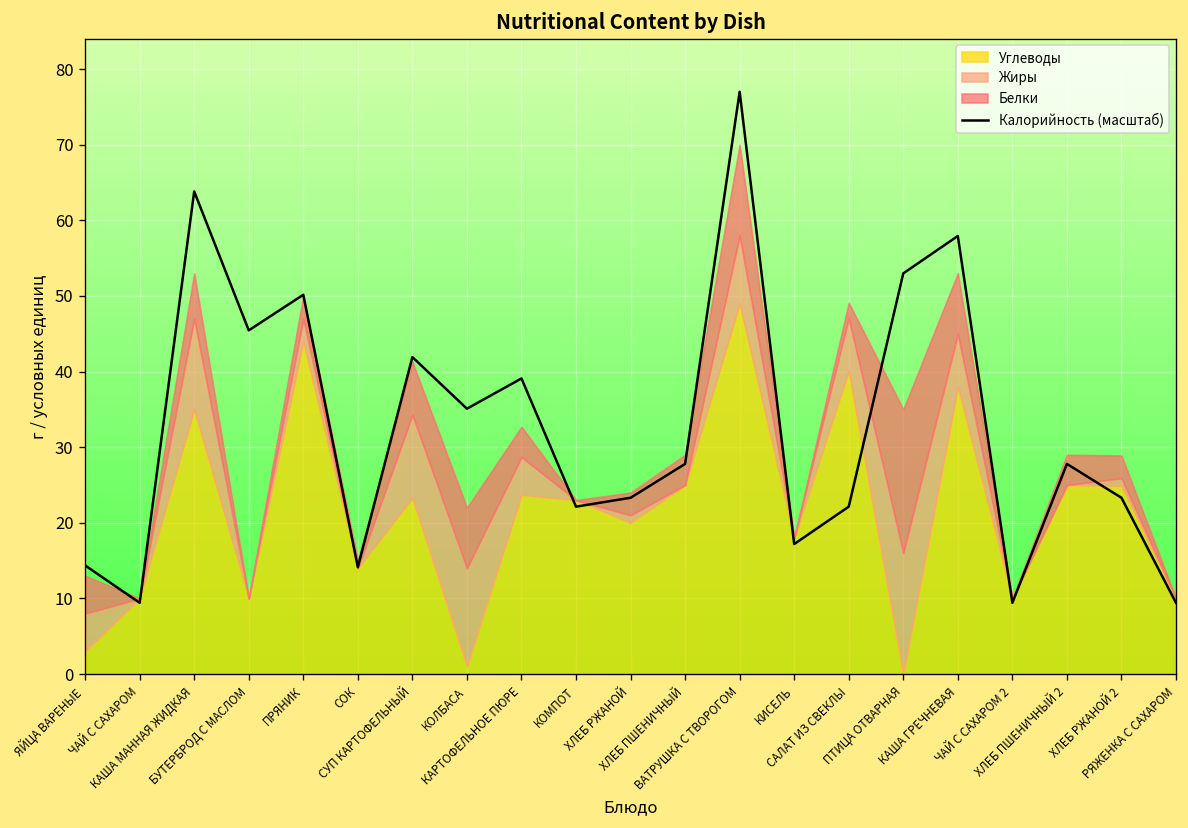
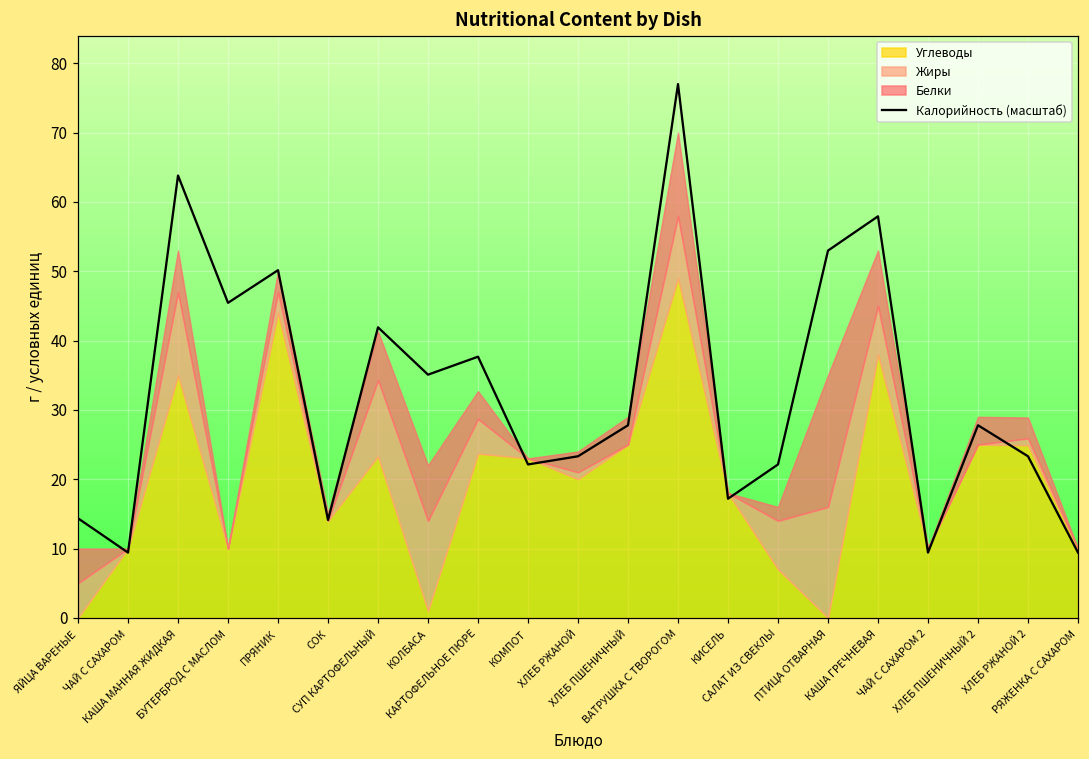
  {
    "Углеводы": {
-     "ЯЙЦА ВАРЕНЫЕ": 3,
+     "ЯЙЦА ВАРЕНЫЕ": 0,
      "КАША МАННАЯ ЖИДКАЯ": 35,
      "ПРЯНИК": 44,
      "СУП КАРТОФЕЛЬНЫЙ": 23,
      "КОЛБАСА": 1,
      "КАРТОФЕЛЬНОЕ ПЮРЕ": 24,
      "ХЛЕБ РЖАНОЙ": 20,
      "ВАТРУШКА С ТВОРОГОМ": 49,
-     "САЛАТ ИЗ СВЕКЛЫ": 40,
+     "САЛАТ ИЗ СВЕКЛЫ": 7,
      "ПТИЦА ОТВАРНАЯ": 0,
      "КАША ГРЕЧНЕВАЯ": 38,
      "ХЛЕБ РЖАНОЙ 2": 25
    },
    "Калорийность (масштаб)": {
      "ЯЙЦА ВАРЕНЫЕ": 14,
      "ЧАЙ С САХАРОМ": 9,
      "КАША МАННАЯ ЖИДКАЯ": 64,
      "БУТЕРБРОД С МАСЛОМ": 45,
      "СУП КАРТОФЕЛЬНЫЙ": 42,
      "КОЛБАСА": 35,
-     "КАРТОФЕЛЬНОЕ ПЮРЕ": 39,
+     "КАРТОФЕЛЬНОЕ ПЮРЕ": 38,
      "КОМПОТ": 22,
      "ХЛЕБ РЖАНОЙ": 23,
      "ХЛЕБ ПШЕНИЧНЫЙ": 28,
      "ВАТРУШКА С ТВОРОГОМ": 77,
      "КИСЕЛЬ": 17,
      "САЛАТ ИЗ СВЕКЛЫ": 22,
      "ПТИЦА ОТВАРНАЯ": 53,
      "КАША ГРЕЧНЕВАЯ": 58,
      "ЧАЙ С САХАРОМ 2": 9,
      "ХЛЕБ ПШЕНИЧНЫЙ 2": 28,
      "ХЛЕБ РЖАНОЙ 2": 23,
      "РЯЖЕНКА С САХАРОМ": 9
    }
  }
